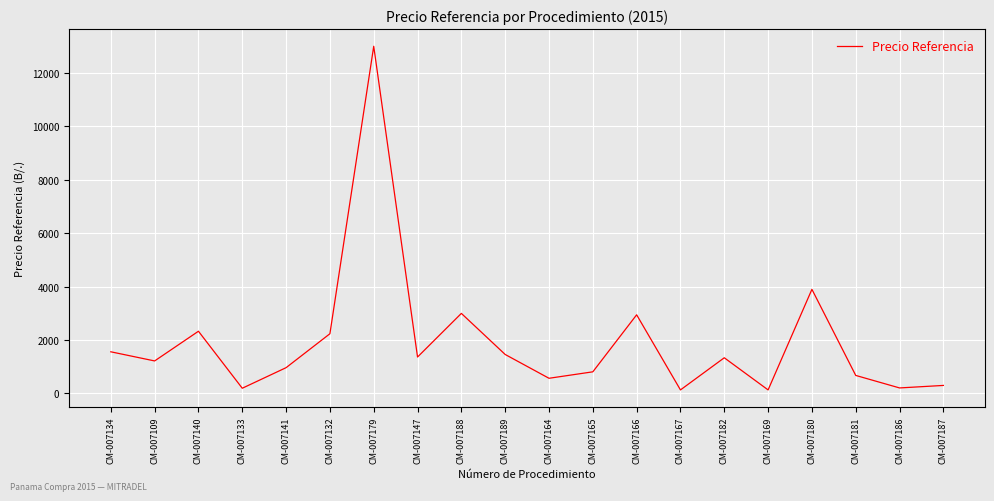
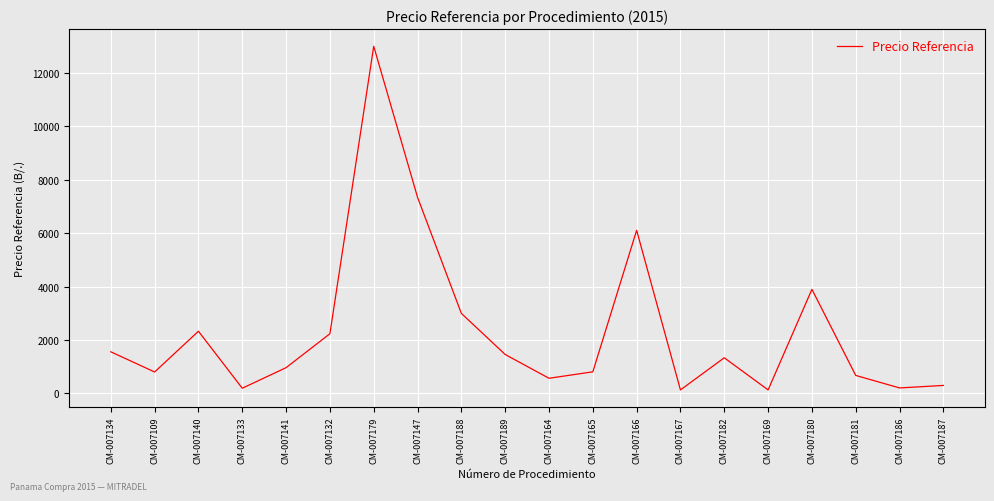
  {
    "CM-007134": 1600,
-   "CM-007109": 1200,
+   "CM-007109": 800,
    "CM-007140": 2300,
    "CM-007133": 200,
    "CM-007141": 1000,
    "CM-007132": 2200,
    "CM-007179": 13000,
-   "CM-007147": 1400,
+   "CM-007147": 7300,
    "CM-007188": 3000,
    "CM-007189": 1500,
    "CM-007164": 600,
    "CM-007165": 800,
-   "CM-007166": 2900,
+   "CM-007166": 6100,
    "CM-007167": 100,
    "CM-007182": 1300,
    "CM-007169": 100,
    "CM-007180": 3900,
    "CM-007181": 700,
    "CM-007186": 200,
    "CM-007187": 300
  }
